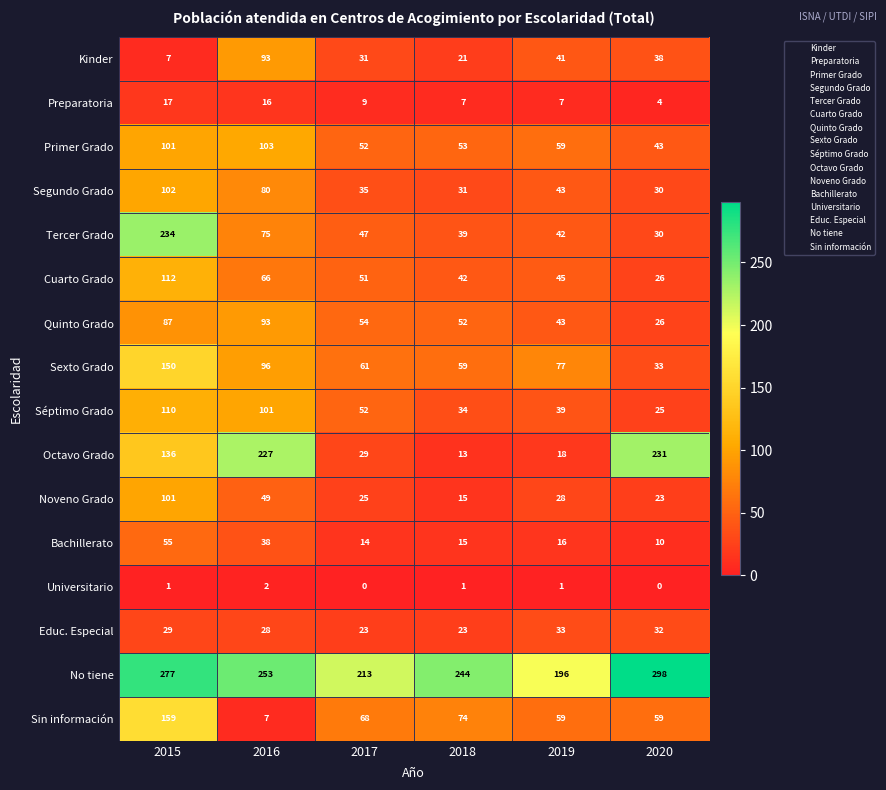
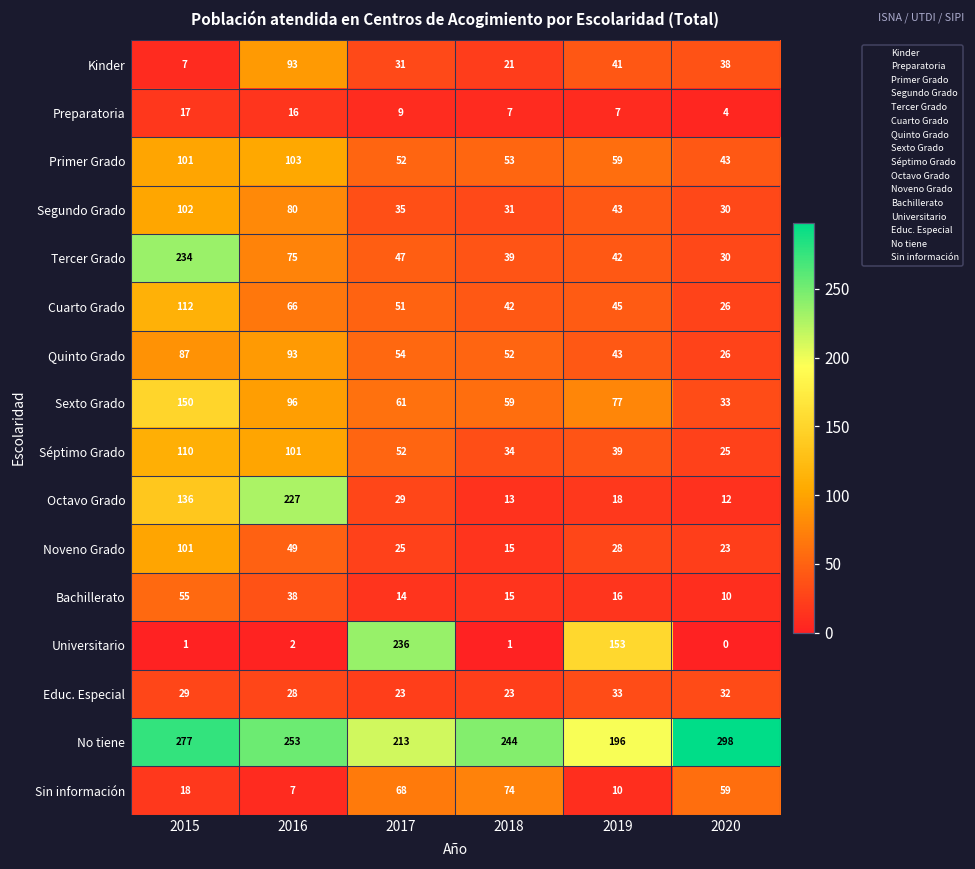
  {
    "Kinder": {
      "2015": 7,
      "2016": 93,
      "2017": 31,
      "2018": 21,
      "2019": 41,
      "2020": 38
    },
    "Preparatoria": {
      "2015": 17,
      "2016": 16,
      "2017": 9,
      "2018": 7,
      "2019": 7,
      "2020": 4
    },
    "Primer Grado": {
      "2015": 101,
      "2016": 103,
      "2017": 52,
      "2018": 53,
      "2019": 59,
      "2020": 43
    },
    "Segundo Grado": {
      "2015": 102,
      "2016": 80,
      "2017": 35,
      "2018": 31,
      "2019": 43,
      "2020": 30
    },
    "Tercer Grado": {
      "2015": 234,
      "2016": 75,
      "2017": 47,
      "2018": 39,
      "2019": 42,
      "2020": 30
    },
    "Cuarto Grado": {
      "2015": 112,
      "2016": 66,
      "2017": 51,
      "2018": 42,
      "2019": 45,
      "2020": 26
    },
    "Quinto Grado": {
      "2015": 87,
      "2016": 93,
      "2017": 54,
      "2018": 52,
      "2019": 43,
      "2020": 26
    },
    "Sexto Grado": {
      "2015": 150,
      "2016": 96,
      "2017": 61,
      "2018": 59,
      "2019": 77,
      "2020": 33
    },
    "Séptimo Grado": {
      "2015": 110,
      "2016": 101,
      "2017": 52,
      "2018": 34,
      "2019": 39,
      "2020": 25
    },
    "Octavo Grado": {
      "2015": 136,
      "2016": 227,
      "2017": 29,
      "2018": 13,
      "2019": 18,
-     "2020": 231
+     "2020": 12
    },
    "Noveno Grado": {
      "2015": 101,
      "2016": 49,
      "2017": 25,
      "2018": 15,
      "2019": 28,
      "2020": 23
    },
    "Bachillerato": {
      "2015": 55,
      "2016": 38,
      "2017": 14,
      "2018": 15,
      "2019": 16,
      "2020": 10
    },
    "Universitario": {
      "2015": 1,
      "2016": 2,
-     "2017": 0,
+     "2017": 236,
      "2018": 1,
-     "2019": 1,
+     "2019": 153,
      "2020": 0
    },
    "Educ. Especial": {
      "2015": 29,
      "2016": 28,
      "2017": 23,
      "2018": 23,
      "2019": 33,
      "2020": 32
    },
    "No tiene": {
      "2015": 277,
      "2016": 253,
      "2017": 213,
      "2018": 244,
      "2019": 196,
      "2020": 298
    },
    "Sin información": {
-     "2015": 159,
+     "2015": 18,
      "2016": 7,
      "2017": 68,
      "2018": 74,
-     "2019": 59,
+     "2019": 10,
      "2020": 59
    }
  }
